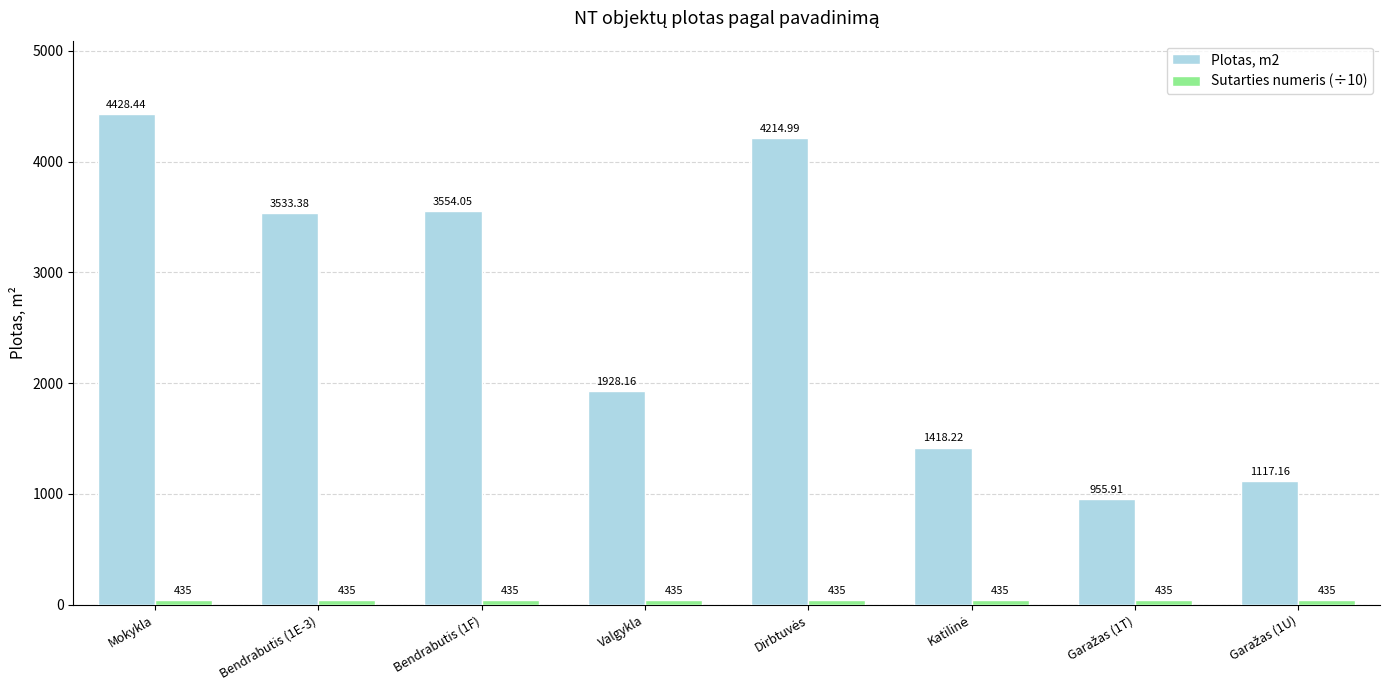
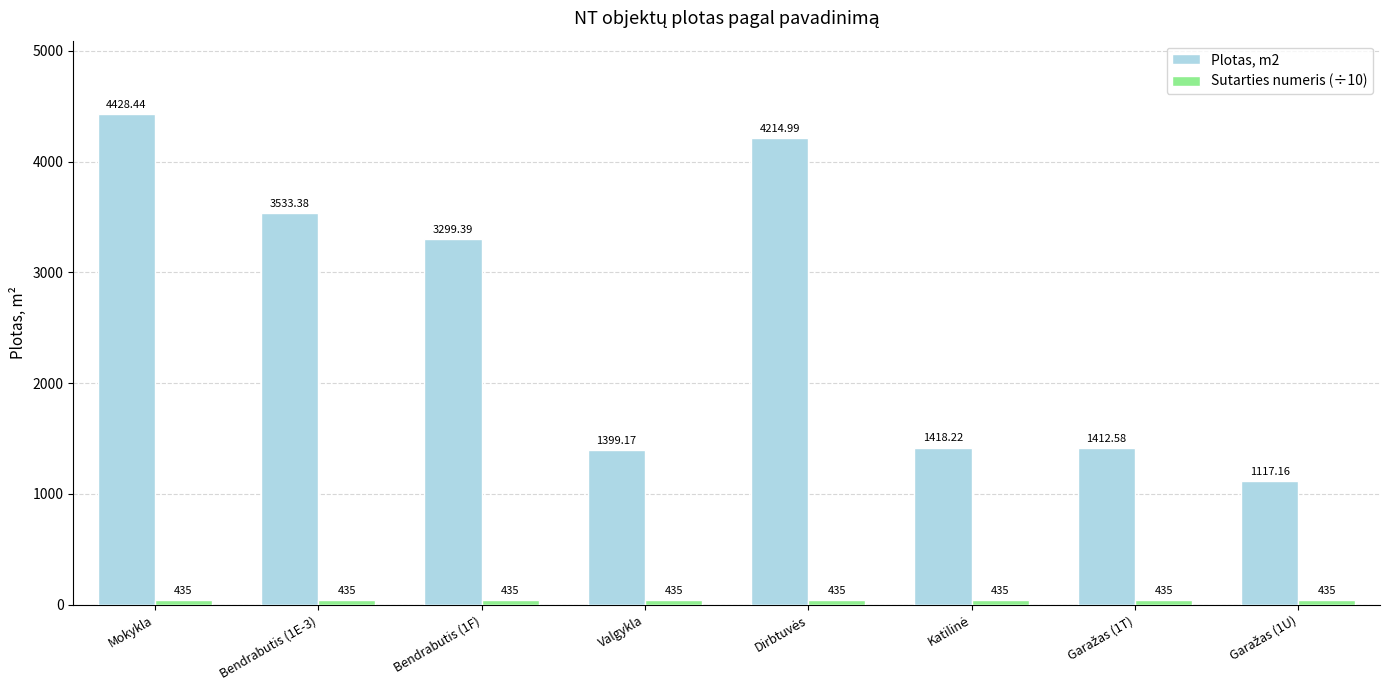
  {
    "Plotas, m2": {
      "Mokykla": 4428.44,
      "Bendrabutis (1E-3)": 3533.38,
-     "Bendrabutis (1F)": 3554.05,
-     "Valgykla": 1928.16,
+     "Bendrabutis (1F)": 3299.39,
+     "Valgykla": 1399.17,
      "Dirbtuvės": 4214.99,
      "Katilinė": 1418.22,
-     "Garažas (1T)": 955.91,
+     "Garažas (1T)": 1412.58,
      "Garažas (1U)": 1117.16
    }
  }
